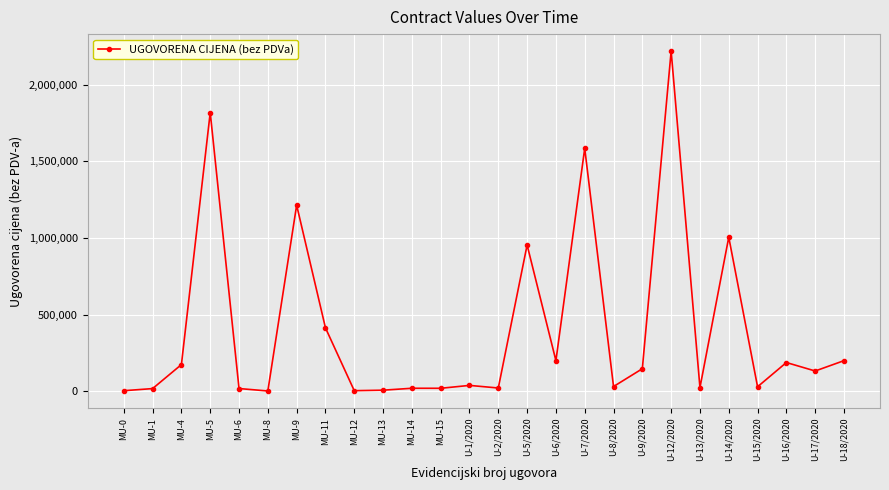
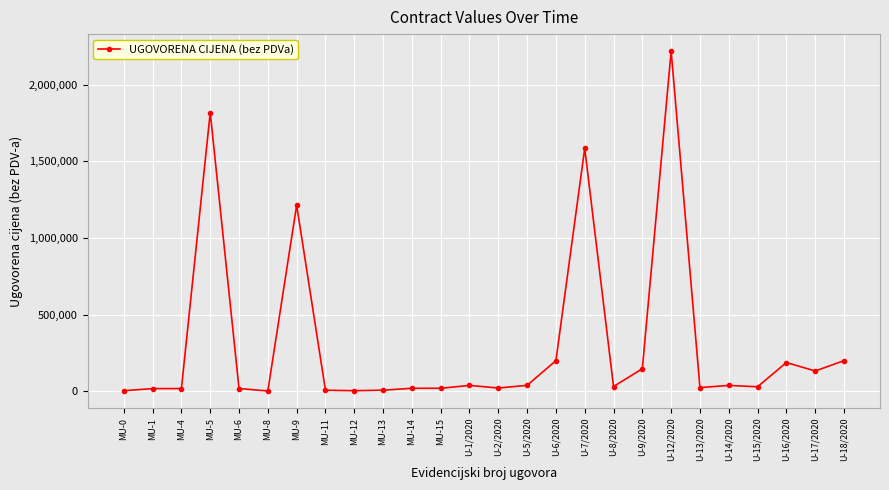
  {
    "MU-0": "0",
    "MU-1": "20,000",
-   "MU-4": "170,000",
+   "MU-4": "20,000",
    "MU-5": "1,820,000",
    "MU-6": "20,000",
    "MU-8": "0",
    "MU-9": "1,210,000",
-   "MU-11": "410,000",
+   "MU-11": "10,000",
    "MU-12": "0",
    "MU-13": "10,000",
    "MU-14": "20,000",
    "MU-15": "20,000",
    "U-1/2020": "40,000",
    "U-2/2020": "20,000",
-   "U-5/2020": "950,000",
+   "U-5/2020": "40,000",
    "U-6/2020": "200,000",
    "U-7/2020": "1,580,000",
    "U-8/2020": "30,000",
    "U-9/2020": "150,000",
    "U-12/2020": "2,220,000",
    "U-13/2020": "20,000",
-   "U-14/2020": "1,000,000",
+   "U-14/2020": "40,000",
    "U-15/2020": "30,000",
    "U-16/2020": "190,000",
    "U-17/2020": "130,000",
    "U-18/2020": "200,000"
  }
